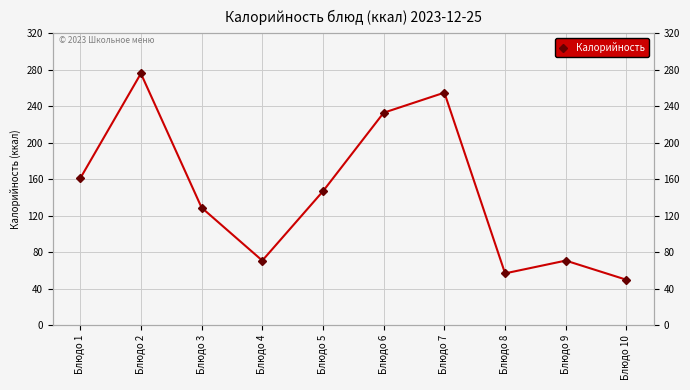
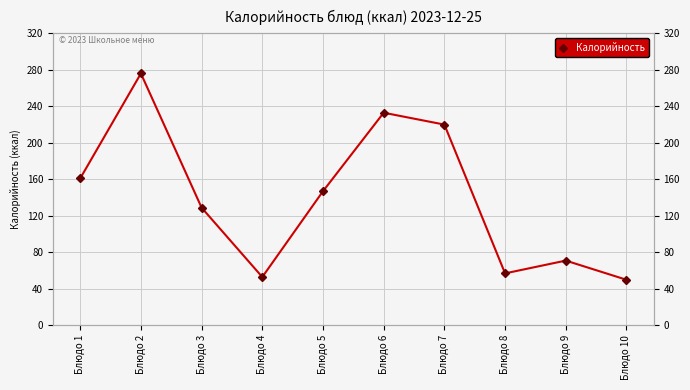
  {
    "Блюдо 1": 160,
    "Блюдо 2": 280,
    "Блюдо 3": 130,
-   "Блюдо 4": 70,
+   "Блюдо 4": 50,
    "Блюдо 5": 150,
    "Блюдо 6": 230,
-   "Блюдо 7": 260,
+   "Блюдо 7": 220,
    "Блюдо 8": 60,
    "Блюдо 9": 70,
    "Блюдо 10": 50
  }
